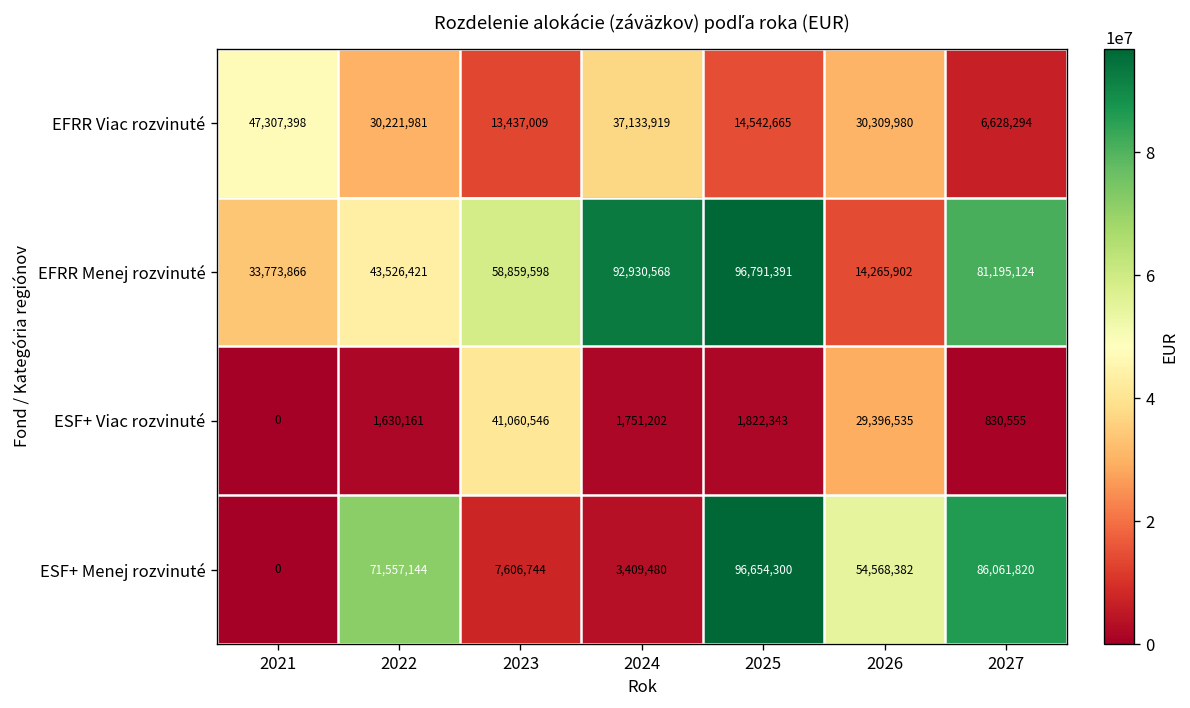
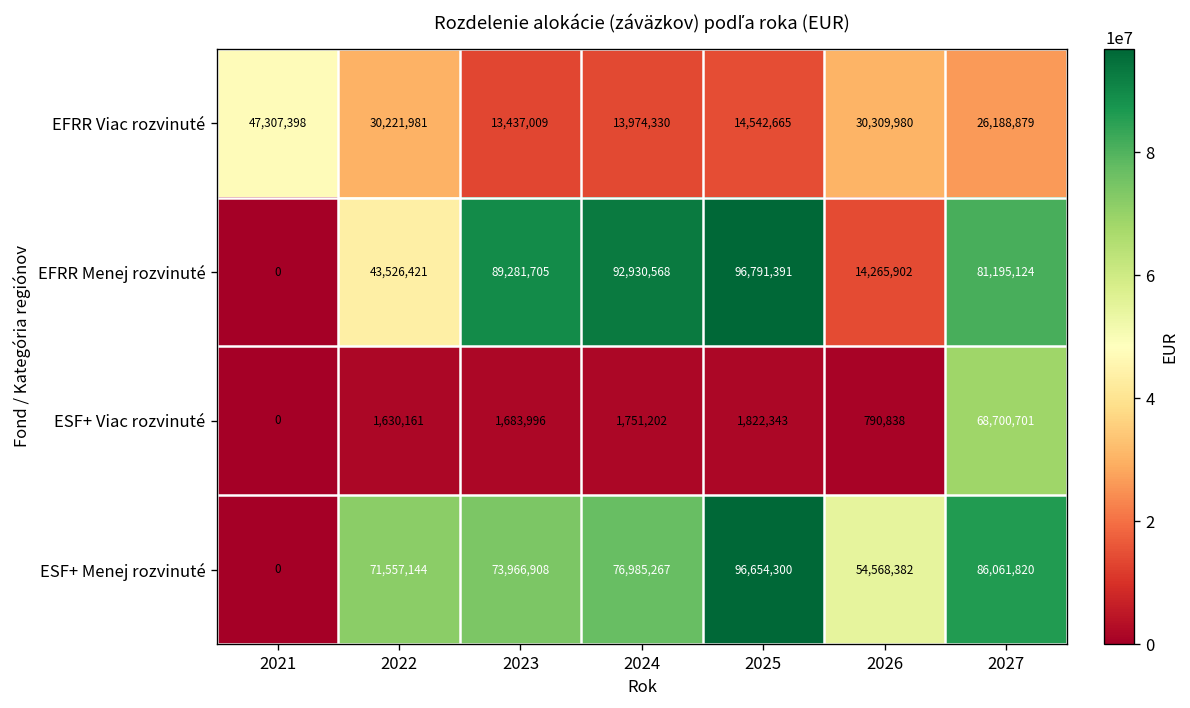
  {
    "EFRR Viac rozvinuté": {
      "2021": "47,307,398",
      "2022": "30,221,981",
      "2023": "13,437,009",
-     "2024": "37,133,919",
+     "2024": "13,974,330",
      "2025": "14,542,665",
      "2026": "30,309,980",
-     "2027": "6,628,294"
+     "2027": "26,188,879"
    },
    "EFRR Menej rozvinuté": {
-     "2021": "33,773,866",
+     "2021": "0",
      "2022": "43,526,421",
-     "2023": "58,859,598",
+     "2023": "89,281,705",
      "2024": "92,930,568",
      "2025": "96,791,391",
      "2026": "14,265,902",
      "2027": "81,195,124"
    },
    "ESF+ Viac rozvinuté": {
      "2021": "0",
      "2022": "1,630,161",
-     "2023": "41,060,546",
+     "2023": "1,683,996",
      "2024": "1,751,202",
      "2025": "1,822,343",
-     "2026": "29,396,535",
-     "2027": "830,555"
+     "2026": "790,838",
+     "2027": "68,700,701"
    },
    "ESF+ Menej rozvinuté": {
      "2021": "0",
      "2022": "71,557,144",
-     "2023": "7,606,744",
-     "2024": "3,409,480",
+     "2023": "73,966,908",
+     "2024": "76,985,267",
      "2025": "96,654,300",
      "2026": "54,568,382",
      "2027": "86,061,820"
    }
  }
